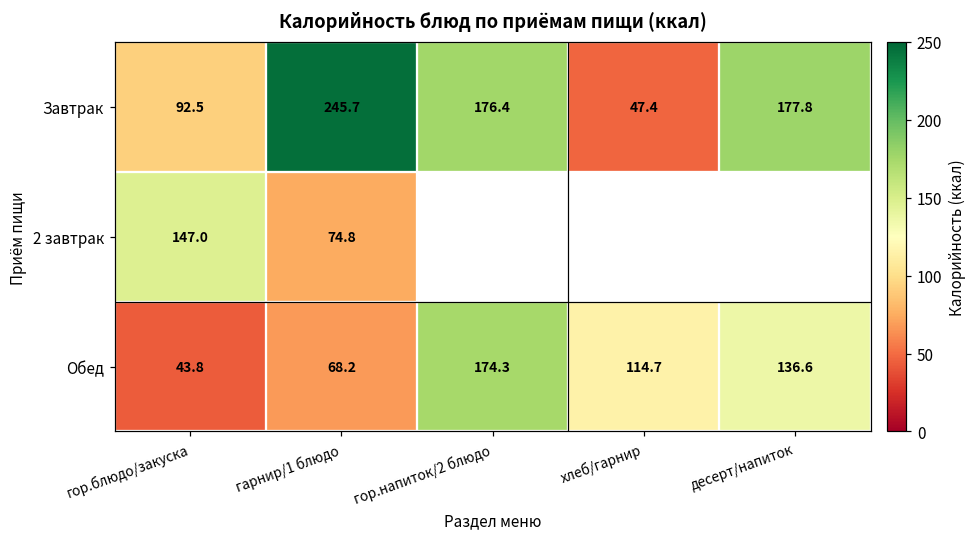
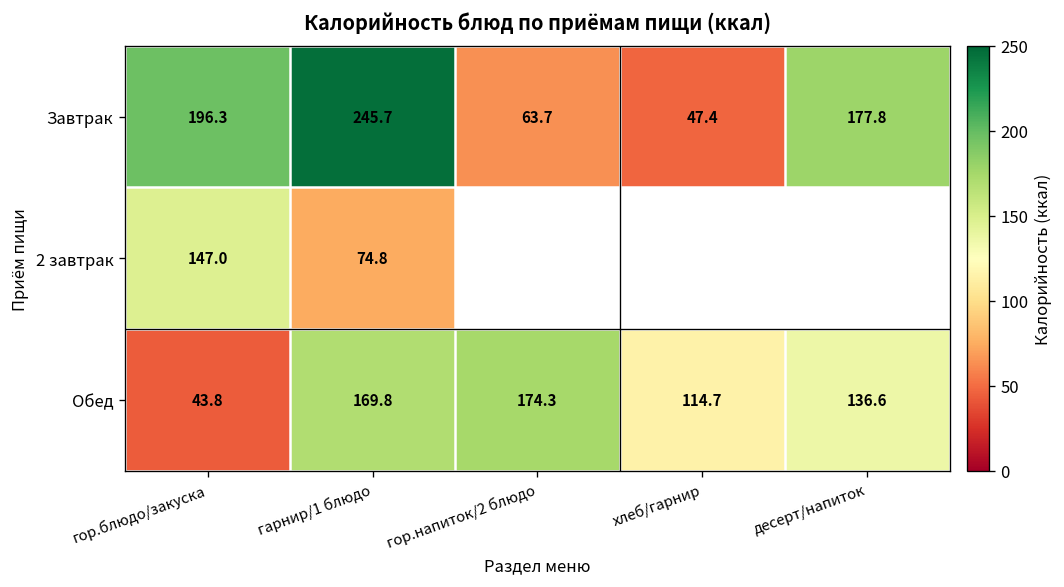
  {
    "Завтрак": {
-     "гор.блюдо/закуска": 92.5,
+     "гор.блюдо/закуска": 196.3,
      "гарнир/1 блюдо": 245.7,
-     "гор.напиток/2 блюдо": 176.4,
+     "гор.напиток/2 блюдо": 63.7,
      "хлеб/гарнир": 47.4,
      "десерт/напиток": 177.8
    },
    "2 завтрак": {
      "гор.блюдо/закуска": 147.0,
      "гарнир/1 блюдо": 74.8
    },
    "Обед": {
      "гор.блюдо/закуска": 43.8,
-     "гарнир/1 блюдо": 68.2,
+     "гарнир/1 блюдо": 169.8,
      "гор.напиток/2 блюдо": 174.3,
      "хлеб/гарнир": 114.7,
      "десерт/напиток": 136.6
    }
  }
